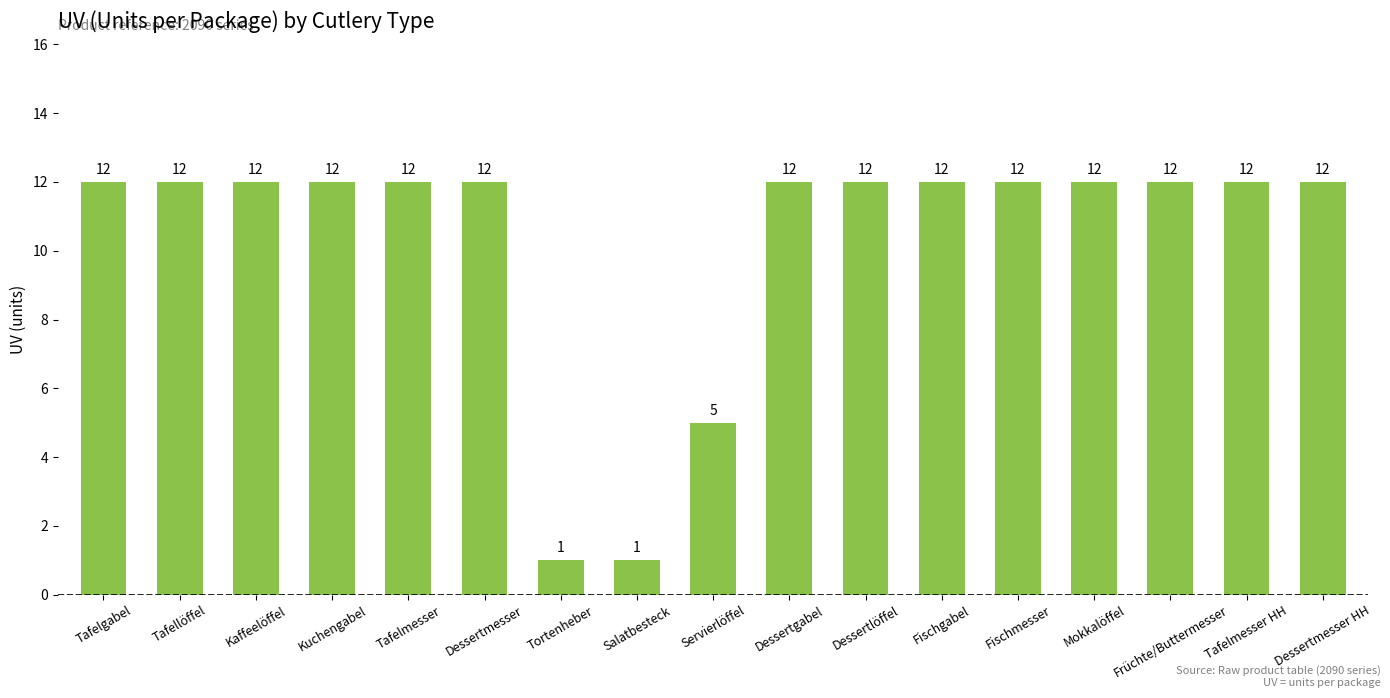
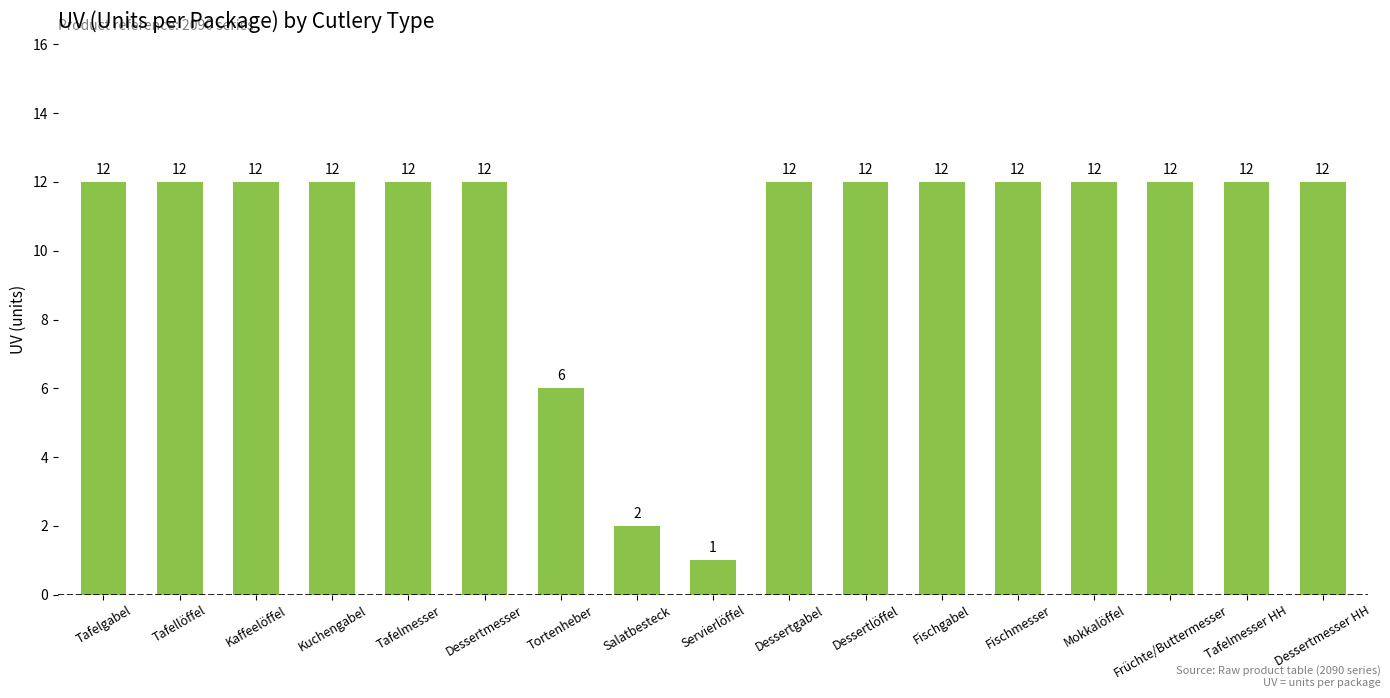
  {
    "Tafelgabel": 12,
    "Tafellöffel": 12,
    "Kaffeelöffel": 12,
    "Kuchengabel": 12,
    "Tafelmesser": 12,
    "Dessertmesser": 12,
-   "Tortenheber": 1,
-   "Salatbesteck": 1,
-   "Servierlöffel": 5,
+   "Tortenheber": 6,
+   "Salatbesteck": 2,
+   "Servierlöffel": 1,
    "Dessertgabel": 12,
    "Dessertlöffel": 12,
    "Fischgabel": 12,
    "Fischmesser": 12,
    "Mokkalöffel": 12,
    "Früchte/Buttermesser": 12,
    "Tafelmesser HH": 12,
    "Dessertmesser HH": 12
  }
